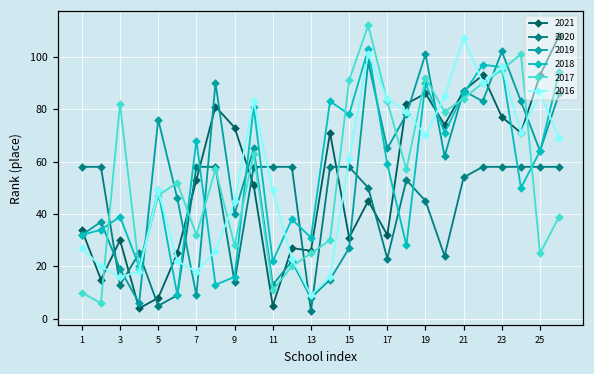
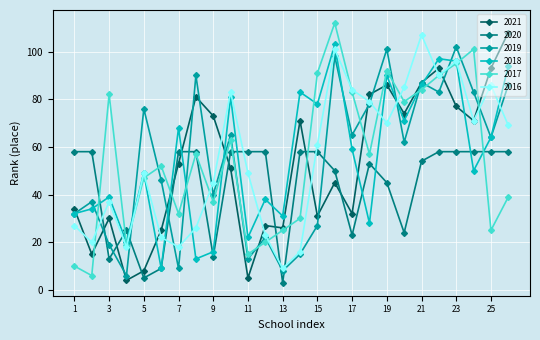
  {
    "2017": {
      "1": 10,
      "3": 82,
      "5": 47,
      "7": 32,
-     "9": 28,
-     "11": 11,
+     "9": 37,
+     "11": 15,
      "15": 91,
      "19": 92,
      "21": 84,
      "25": 25
    },
    "2016": {
      "1": 27,
-     "3": 16,
+     "3": 37,
      "7": 18,
      "9": 45,
      "11": 49,
      "15": 61,
      "19": 70,
      "21": 107
    }
  }
